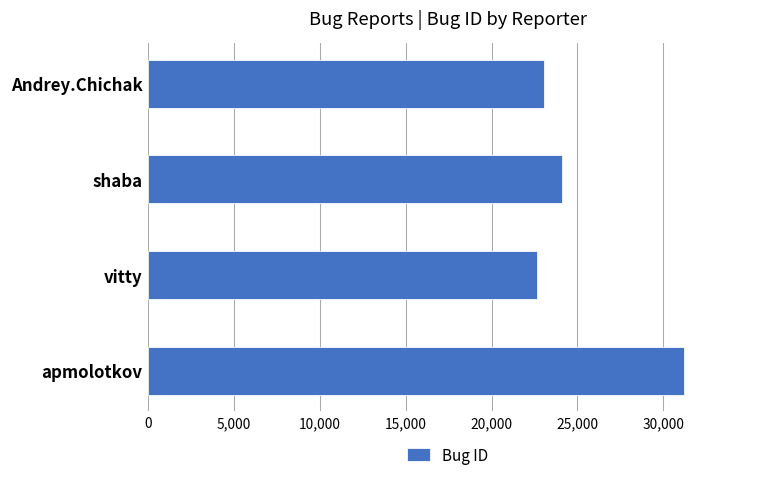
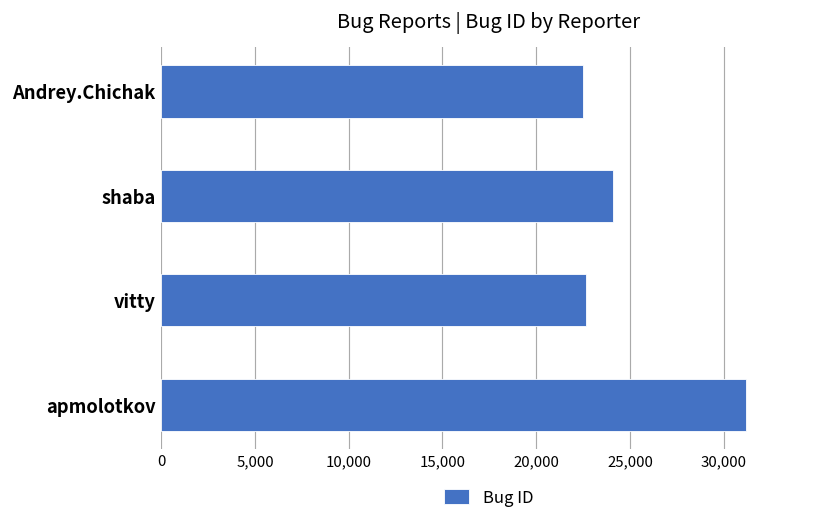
  {
-   "Andrey.Chichak": "23,100",
+   "Andrey.Chichak": "22,500",
    "shaba": "24,100",
    "vitty": "22,600",
    "apmolotkov": "31,200"
  }
